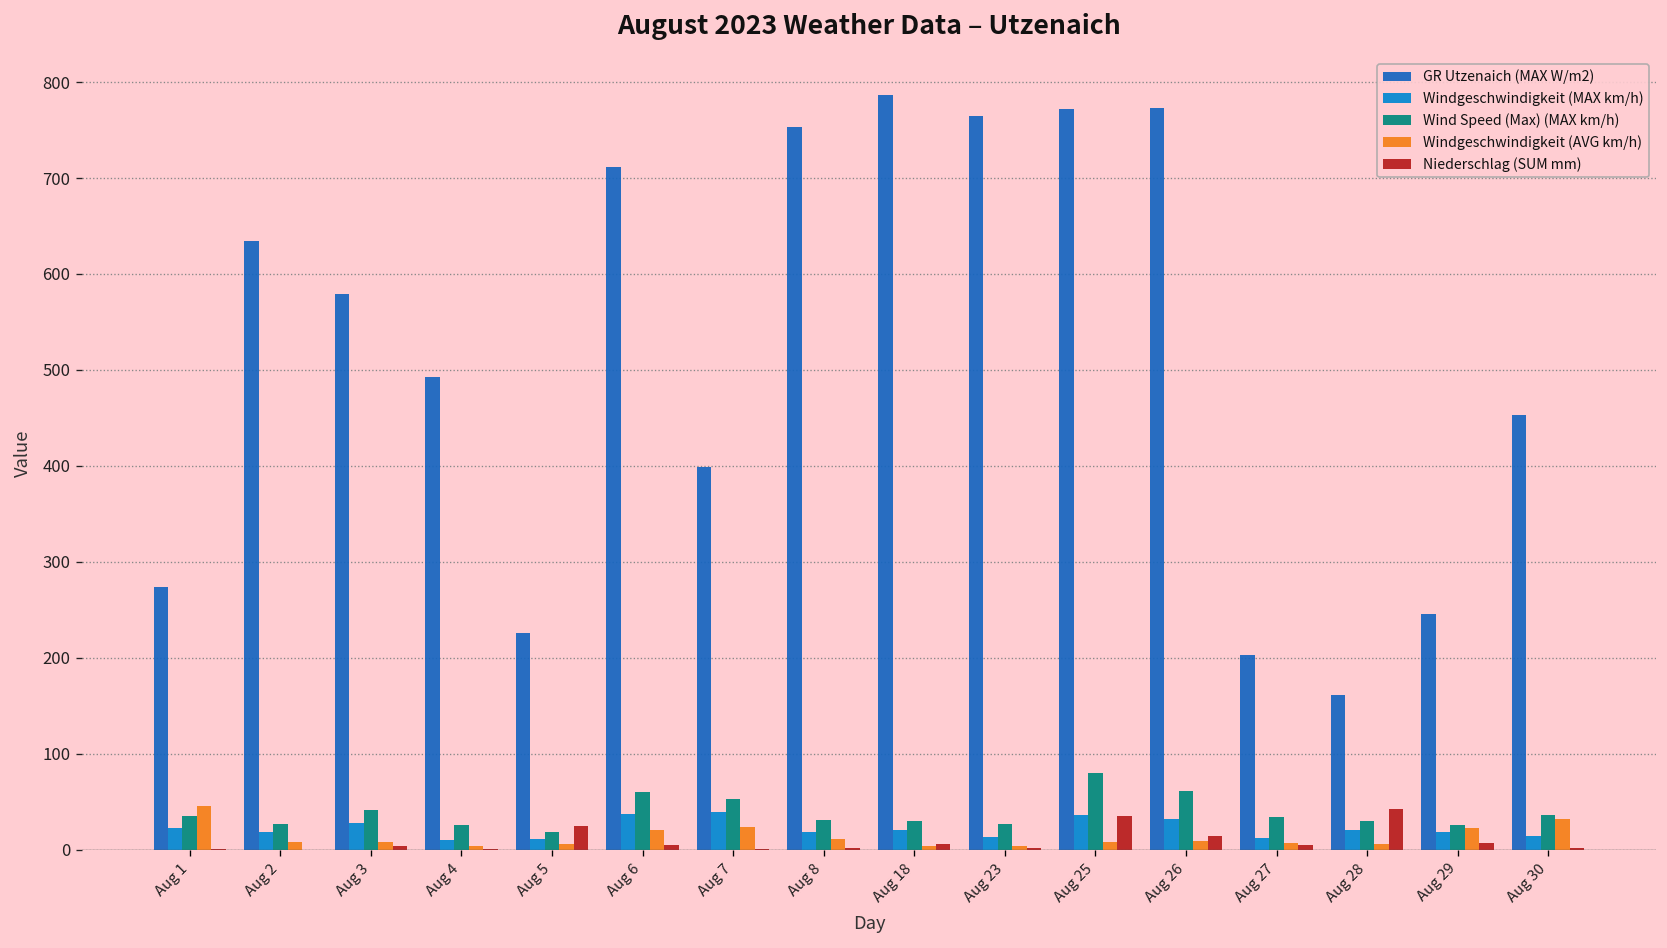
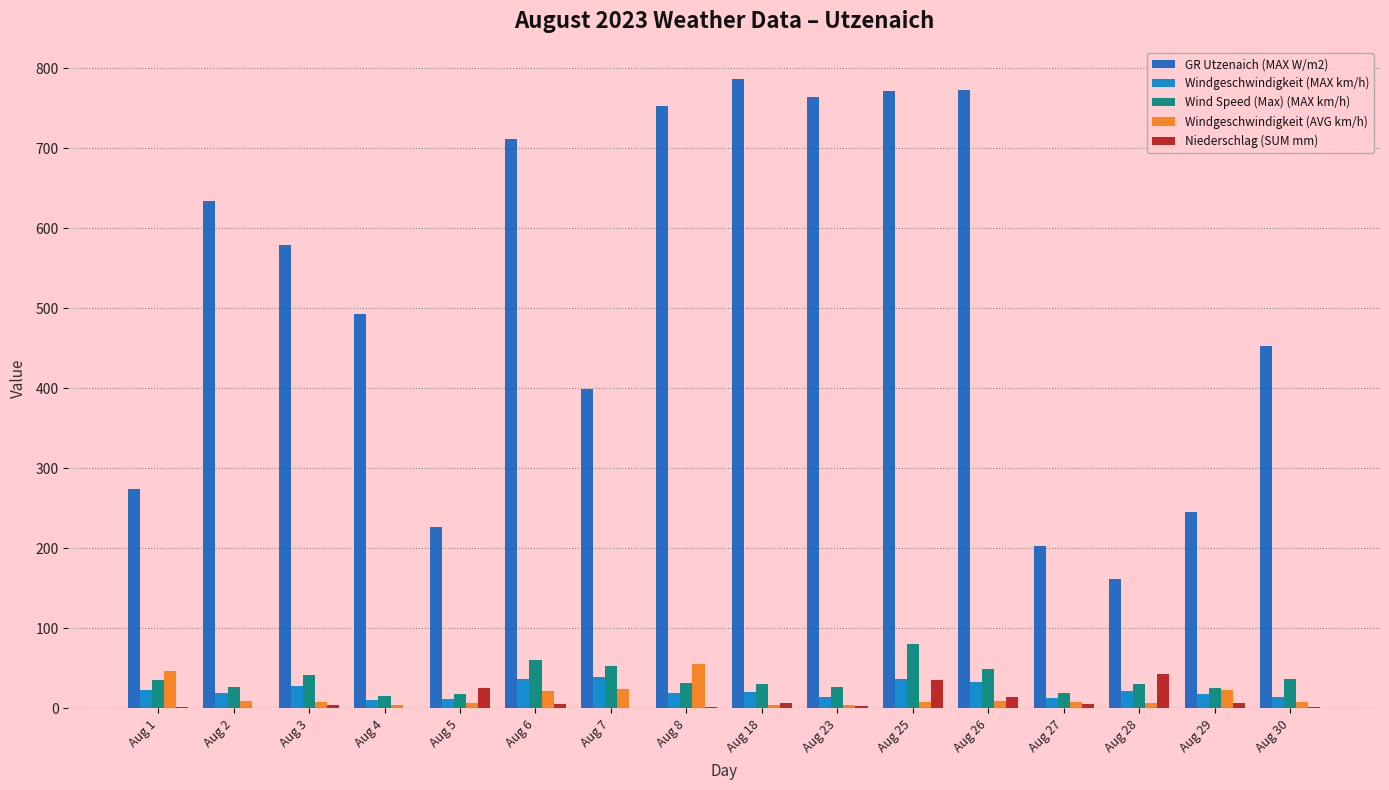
  {
    "Wind Speed (Max) (MAX km/h)": {
      "Aug 1": 40,
      "Aug 2": 30,
      "Aug 3": 40,
-     "Aug 4": 30,
+     "Aug 4": 20,
      "Aug 5": 20,
      "Aug 6": 60,
      "Aug 7": 50,
      "Aug 8": 30,
      "Aug 18": 30,
      "Aug 23": 30,
      "Aug 25": 80,
-     "Aug 26": 60,
-     "Aug 27": 30,
+     "Aug 26": 50,
+     "Aug 27": 20,
      "Aug 28": 30,
      "Aug 29": 30,
      "Aug 30": 40
    },
    "Windgeschwindigkeit (AVG km/h)": {
      "Aug 1": 50,
      "Aug 2": 10,
      "Aug 3": 10,
      "Aug 4": 0,
      "Aug 5": 10,
      "Aug 6": 20,
      "Aug 7": 20,
-     "Aug 8": 10,
+     "Aug 8": 60,
      "Aug 18": 0,
      "Aug 23": 0,
      "Aug 25": 10,
      "Aug 26": 10,
      "Aug 27": 10,
      "Aug 28": 10,
      "Aug 29": 20,
-     "Aug 30": 30
+     "Aug 30": 10
    },
    "Niederschlag (SUM mm)": {
      "Aug 2": 0,
      "Aug 3": 0,
      "Aug 5": 30,
      "Aug 6": 0,
      "Aug 18": 10,
      "Aug 25": 30,
      "Aug 26": 10,
      "Aug 27": 10,
      "Aug 28": 40,
      "Aug 29": 10
    }
  }
